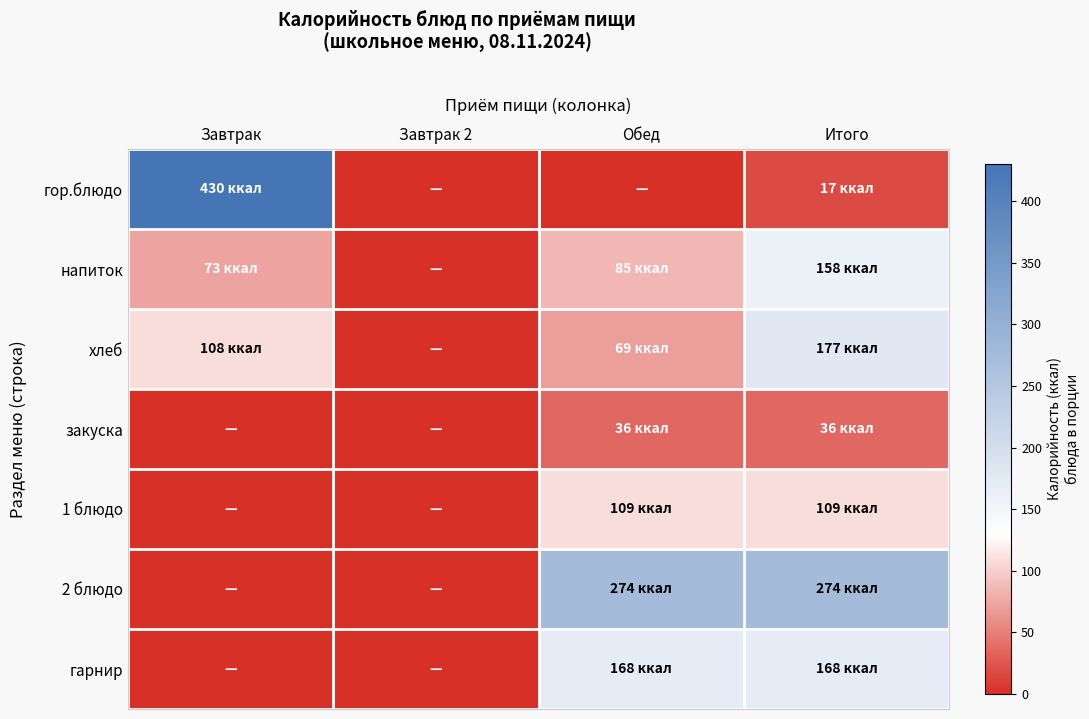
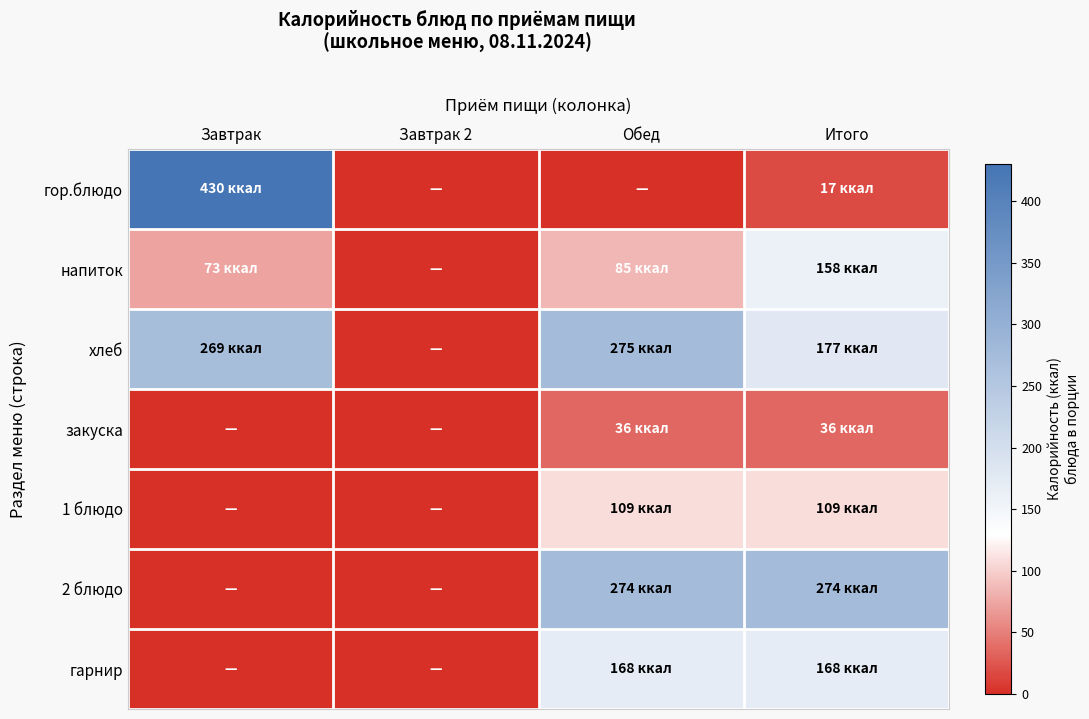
  {
    "гор.блюдо": {
      "Завтрак": 430,
      "Итого": 17
    },
    "напиток": {
      "Завтрак": 73,
      "Обед": 85,
      "Итого": 158
    },
    "хлеб": {
-     "Завтрак": 108,
-     "Обед": 69,
+     "Завтрак": 269,
+     "Обед": 275,
      "Итого": 177
    },
    "закуска": {
      "Обед": 36,
      "Итого": 36
    },
    "1 блюдо": {
      "Обед": 109,
      "Итого": 109
    },
    "2 блюдо": {
      "Обед": 274,
      "Итого": 274
    },
    "гарнир": {
      "Обед": 168,
      "Итого": 168
    }
  }
